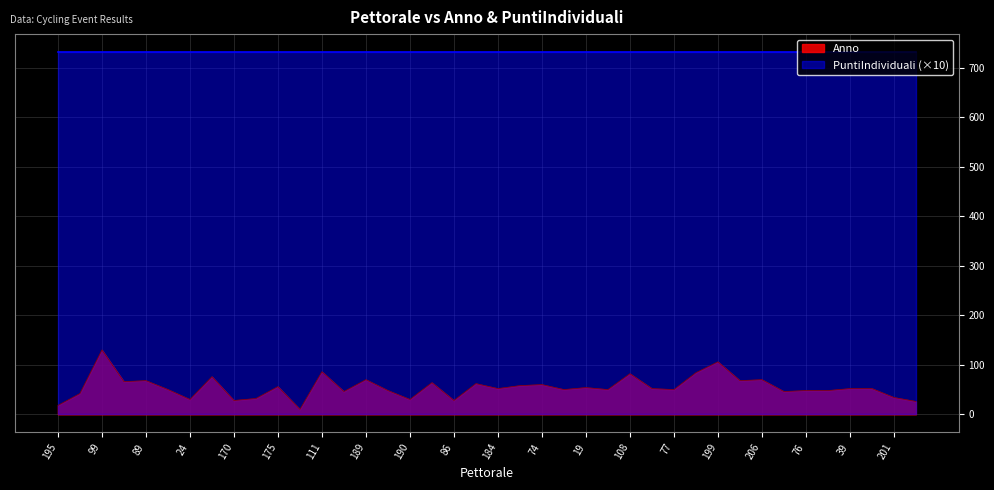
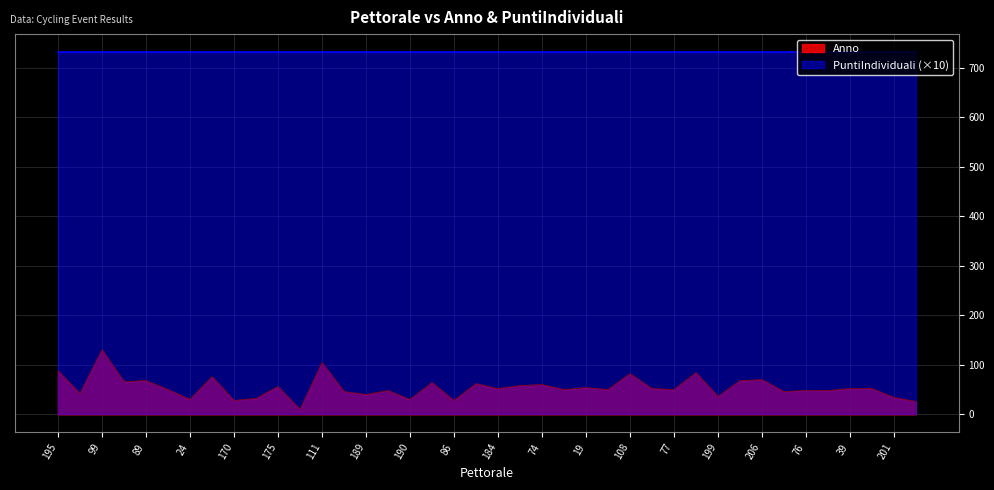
  {
    "Anno": {
-     "195": 20,
+     "195": 90,
      "99": 130,
      "89": 70,
      "24": 30,
      "170": 30,
      "175": 60,
-     "111": 90,
-     "189": 70,
+     "111": 100,
+     "189": 40,
      "190": 30,
      "86": 30,
      "184": 50,
      "74": 60,
      "108": 80,
      "77": 50,
-     "199": 110,
+     "199": 40,
      "206": 70,
      "76": 50,
      "201": 30
    },
    "PuntiIndividuali (×10)": {
      "195": 730,
      "99": 730,
      "89": 730,
      "24": 730,
      "170": 730,
      "175": 730,
      "111": 730,
      "189": 730,
      "190": 730,
      "86": 730,
      "184": 730,
      "74": 730,
      "108": 730,
      "77": 730,
      "199": 730,
      "206": 730
    }
  }
